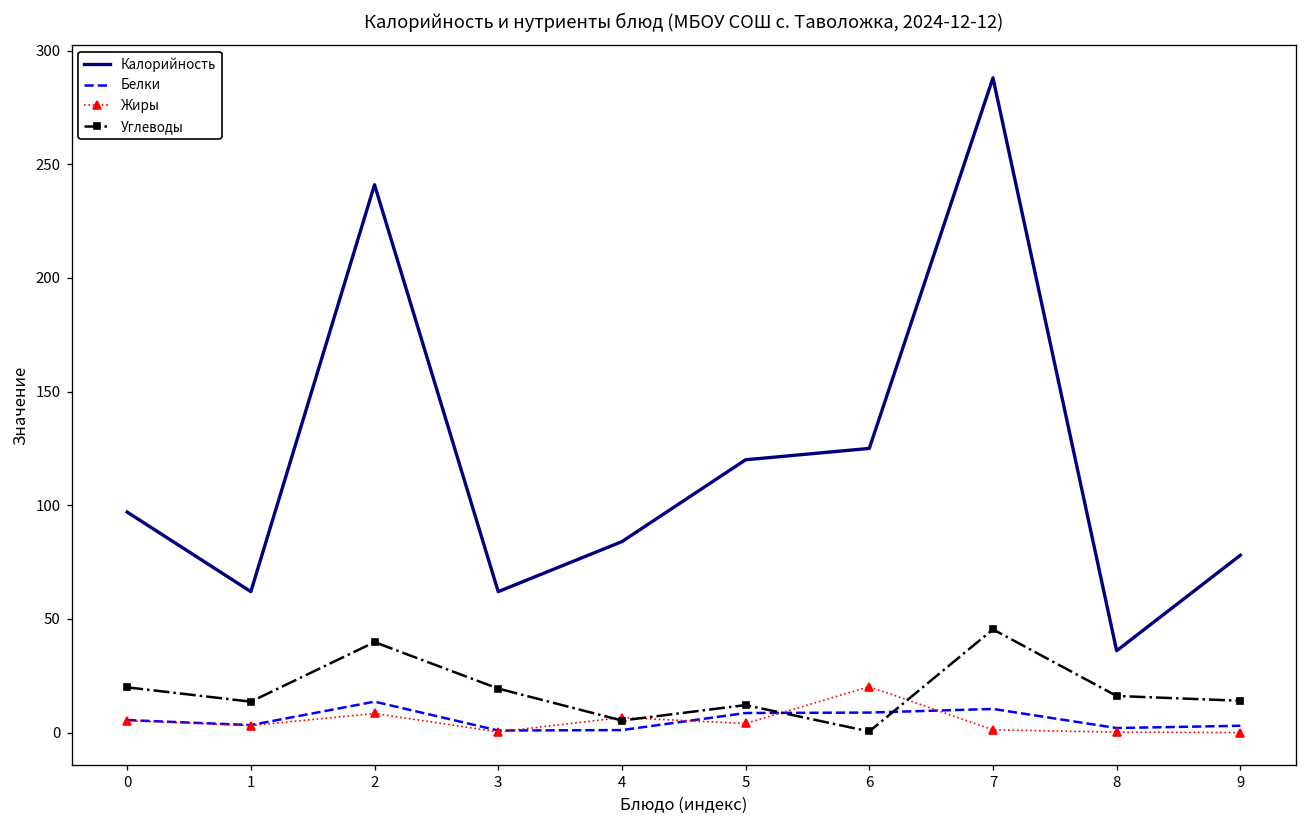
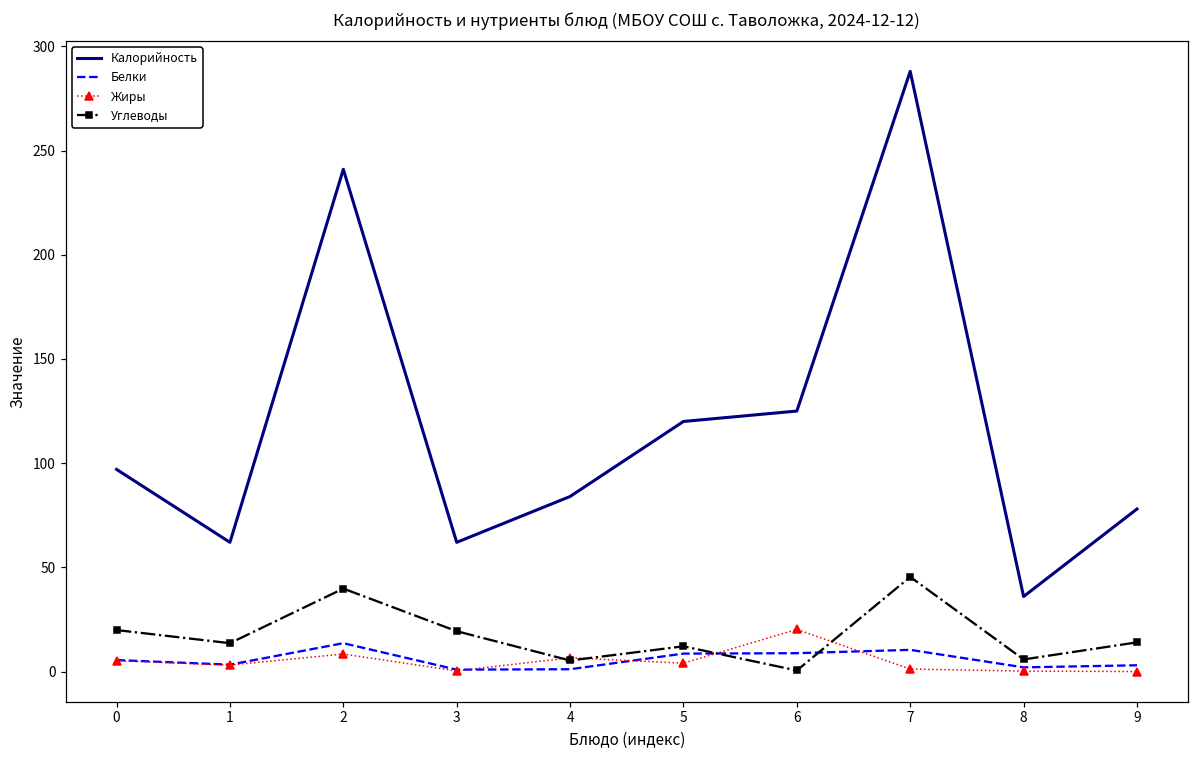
  {
    "Калорийность": {
      "0": 97,
      "1": 62,
      "2": 241,
      "3": 62,
      "4": 84,
      "5": 120,
      "6": 125,
      "7": 288,
      "8": 36,
      "9": 78
    },
    "Белки": {
      "2": 14,
      "4": 1,
      "5": 9,
      "6": 9,
      "7": 10,
      "8": 2,
      "9": 3
    },
    "Жиры": {
      "2": 8,
      "5": 4,
      "6": 20,
      "7": 1,
      "8": 0,
      "9": 0
    },
    "Углеводы": {
      "0": 20,
      "1": 14,
      "2": 40,
      "3": 19,
      "5": 12,
      "6": 1,
      "7": 45,
-     "8": 16,
+     "8": 6,
      "9": 14
    }
  }
